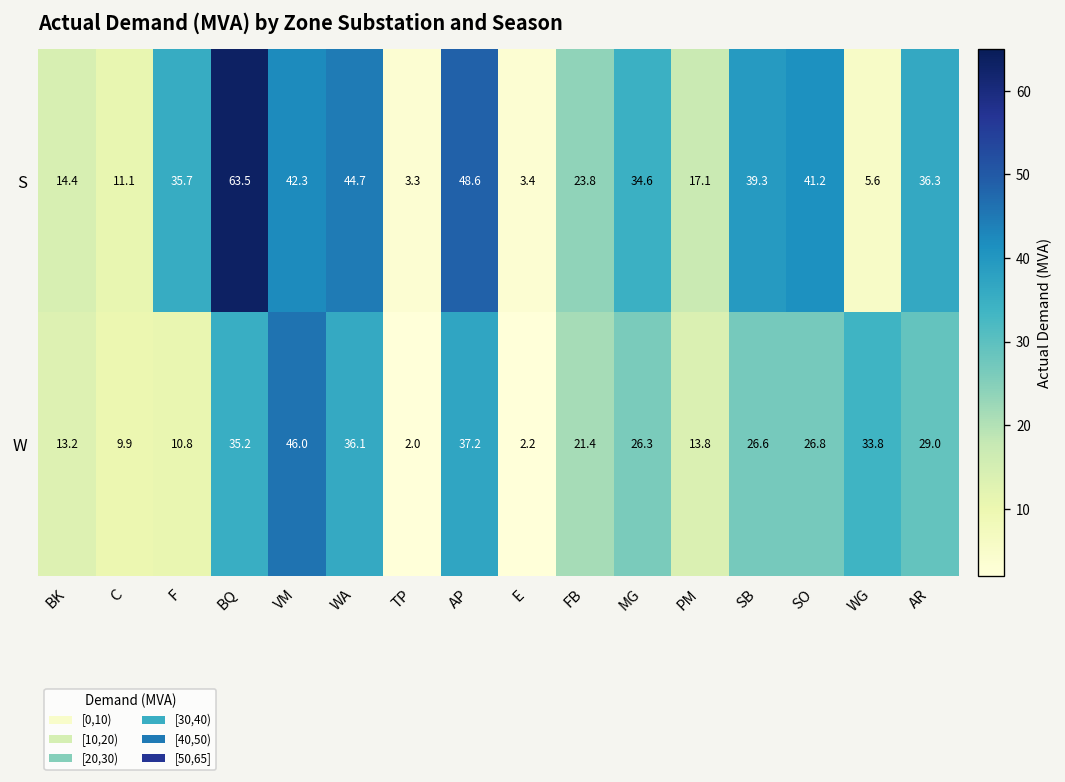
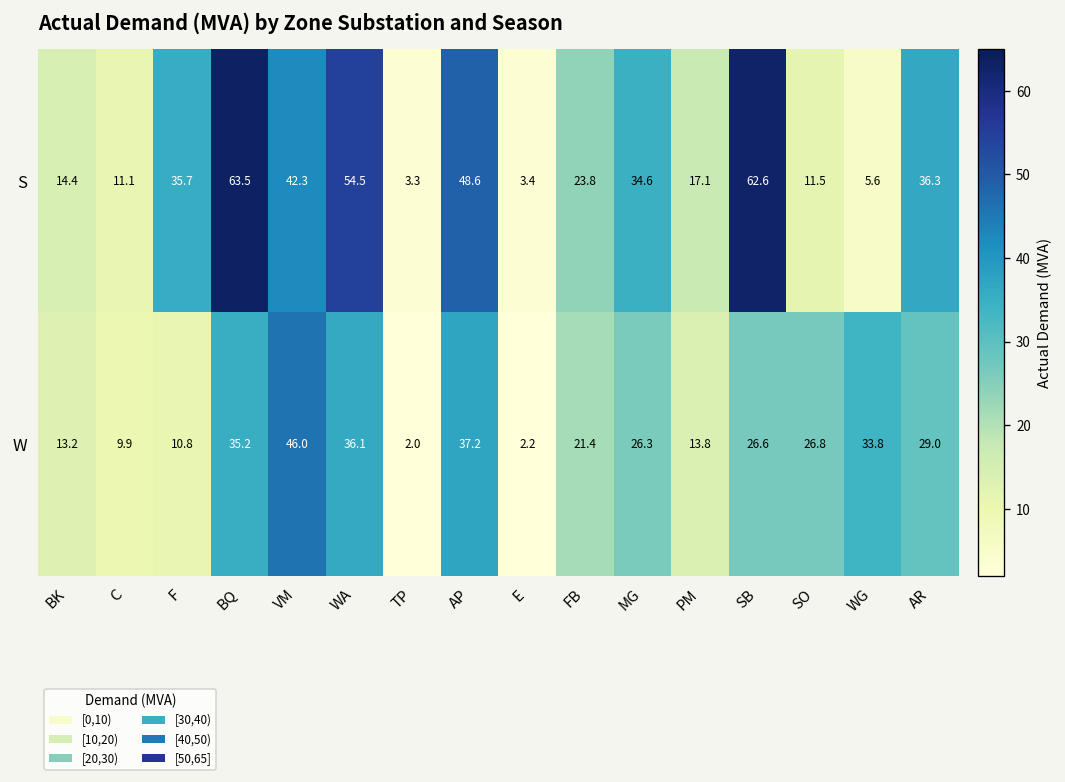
  {
    "S": {
      "BK": 14.4,
      "C": 11.1,
      "F": 35.7,
      "BQ": 63.5,
      "VM": 42.3,
-     "WA": 44.7,
+     "WA": 54.5,
      "TP": 3.3,
      "AP": 48.6,
      "E": 3.4,
      "FB": 23.8,
      "MG": 34.6,
      "PM": 17.1,
-     "SB": 39.3,
-     "SO": 41.2,
+     "SB": 62.6,
+     "SO": 11.5,
      "WG": 5.6,
      "AR": 36.3
    },
    "W": {
      "BK": 13.2,
      "C": 9.9,
      "F": 10.8,
      "BQ": 35.2,
      "VM": 46.0,
      "WA": 36.1,
      "TP": 2.0,
      "AP": 37.2,
      "E": 2.2,
      "FB": 21.4,
      "MG": 26.3,
      "PM": 13.8,
      "SB": 26.6,
      "SO": 26.8,
      "WG": 33.8,
      "AR": 29.0
    }
  }
